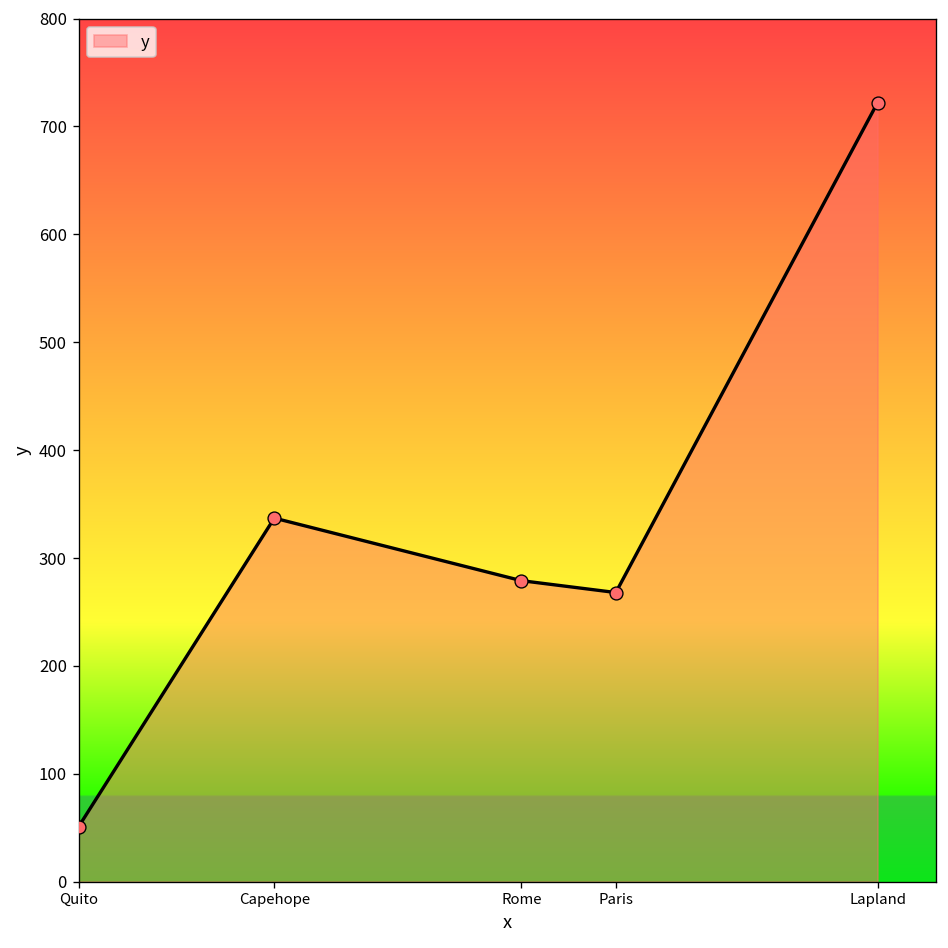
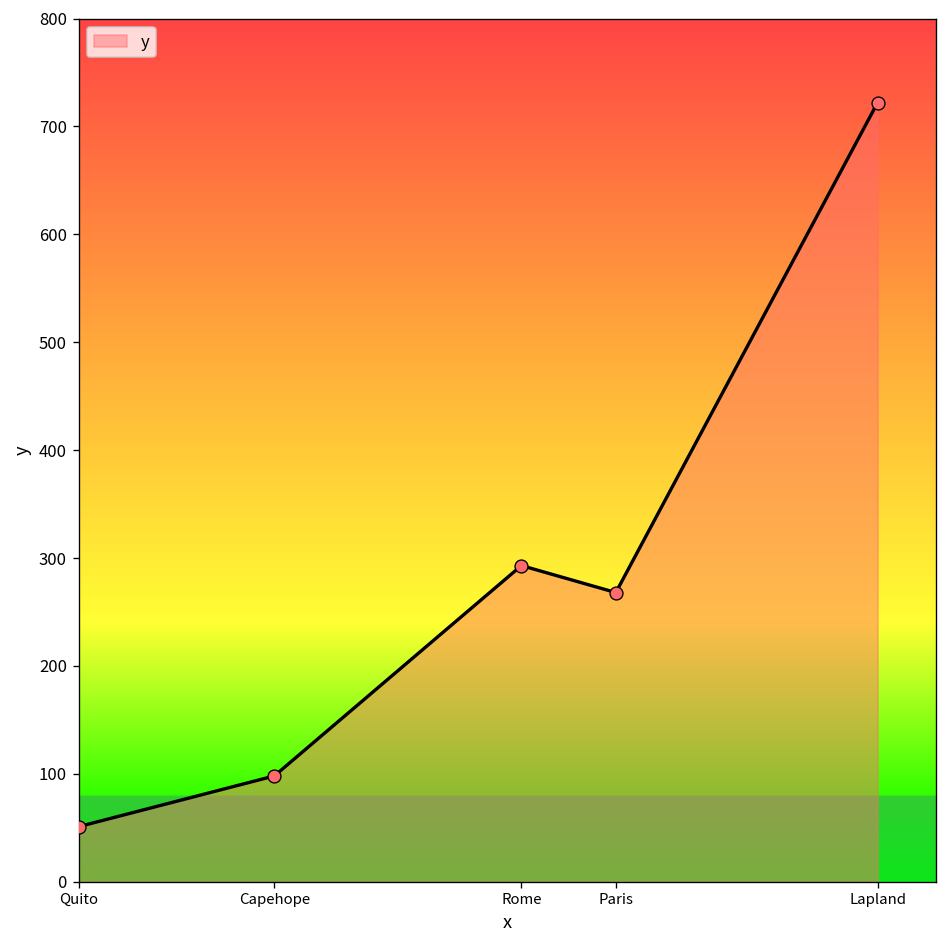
  {
    "Quito": 50,
-   "Capehope": 340,
-   "Rome": 280,
+   "Capehope": 100,
+   "Rome": 290,
    "Paris": 270,
    "Lapland": 720
  }
